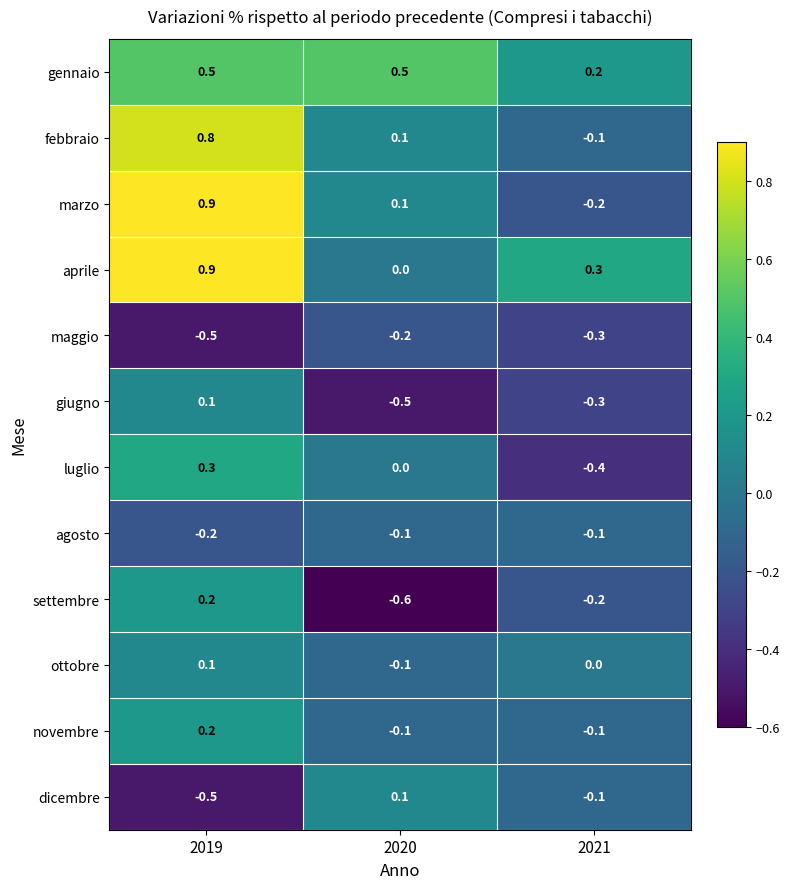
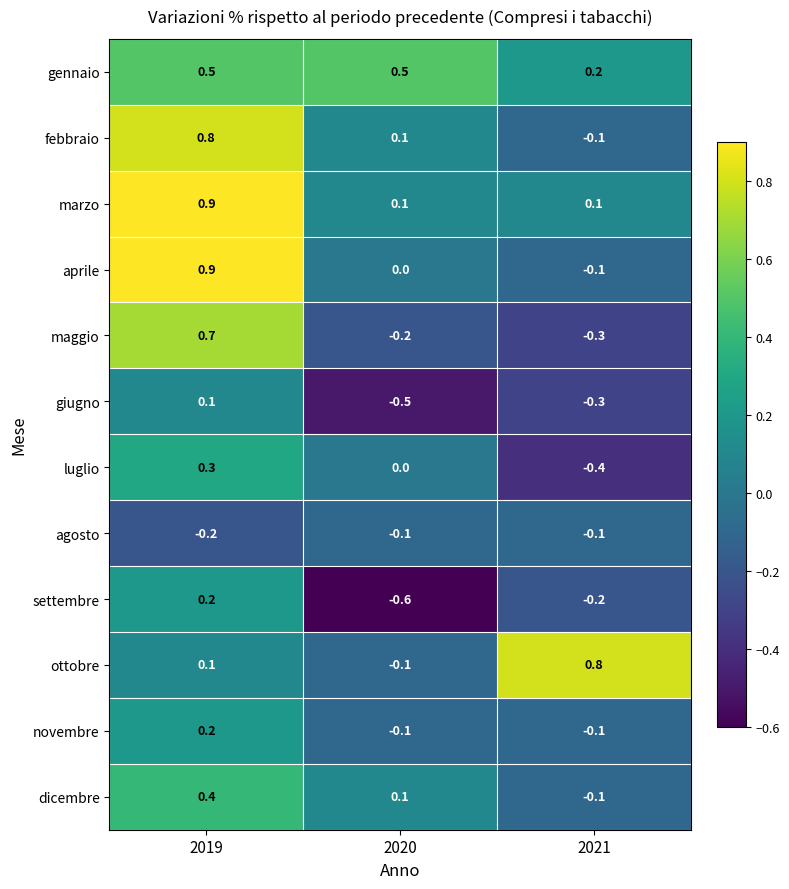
  {
    "gennaio": {
      "2019": 0.5,
      "2020": 0.5,
      "2021": 0.2
    },
    "febbraio": {
      "2019": 0.8,
      "2020": 0.1,
      "2021": -0.1
    },
    "marzo": {
      "2019": 0.9,
      "2020": 0.1,
-     "2021": -0.2
+     "2021": 0.1
    },
    "aprile": {
      "2019": 0.9,
      "2020": 0.0,
-     "2021": 0.3
+     "2021": -0.1
    },
    "maggio": {
-     "2019": -0.5,
+     "2019": 0.7,
      "2020": -0.2,
      "2021": -0.3
    },
    "giugno": {
      "2019": 0.1,
      "2020": -0.5,
      "2021": -0.3
    },
    "luglio": {
      "2019": 0.3,
      "2020": 0.0,
      "2021": -0.4
    },
    "agosto": {
      "2019": -0.2,
      "2020": -0.1,
      "2021": -0.1
    },
    "settembre": {
      "2019": 0.2,
      "2020": -0.6,
      "2021": -0.2
    },
    "ottobre": {
      "2019": 0.1,
      "2020": -0.1,
-     "2021": 0.0
+     "2021": 0.8
    },
    "novembre": {
      "2019": 0.2,
      "2020": -0.1,
      "2021": -0.1
    },
    "dicembre": {
-     "2019": -0.5,
+     "2019": 0.4,
      "2020": 0.1,
      "2021": -0.1
    }
  }
